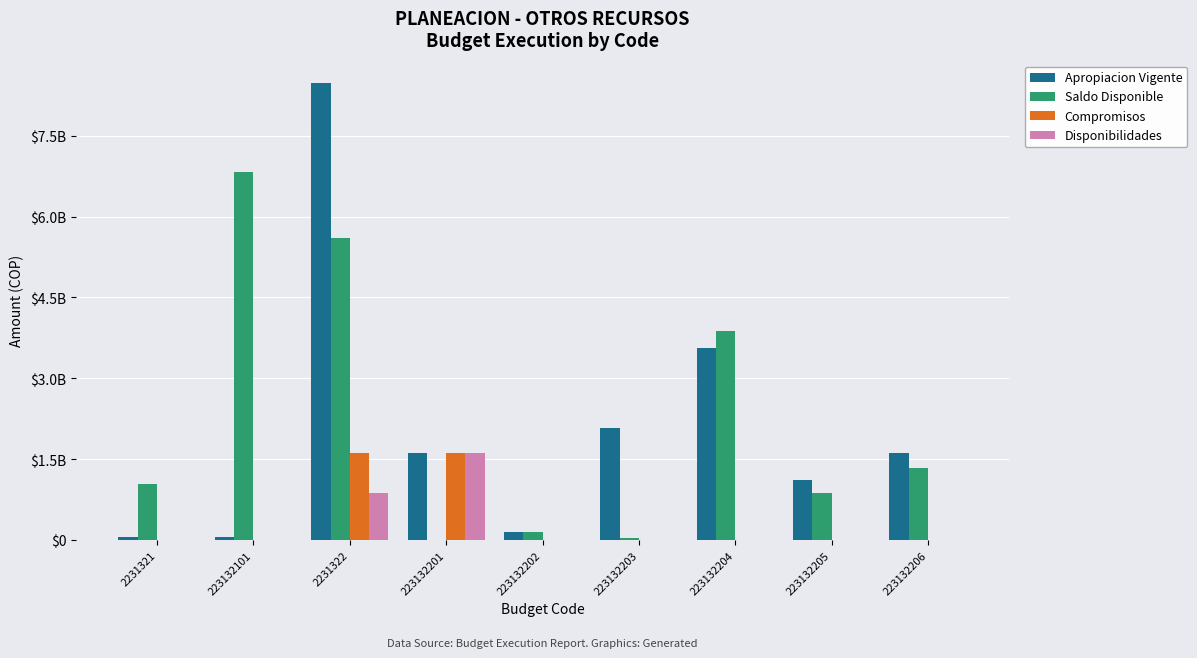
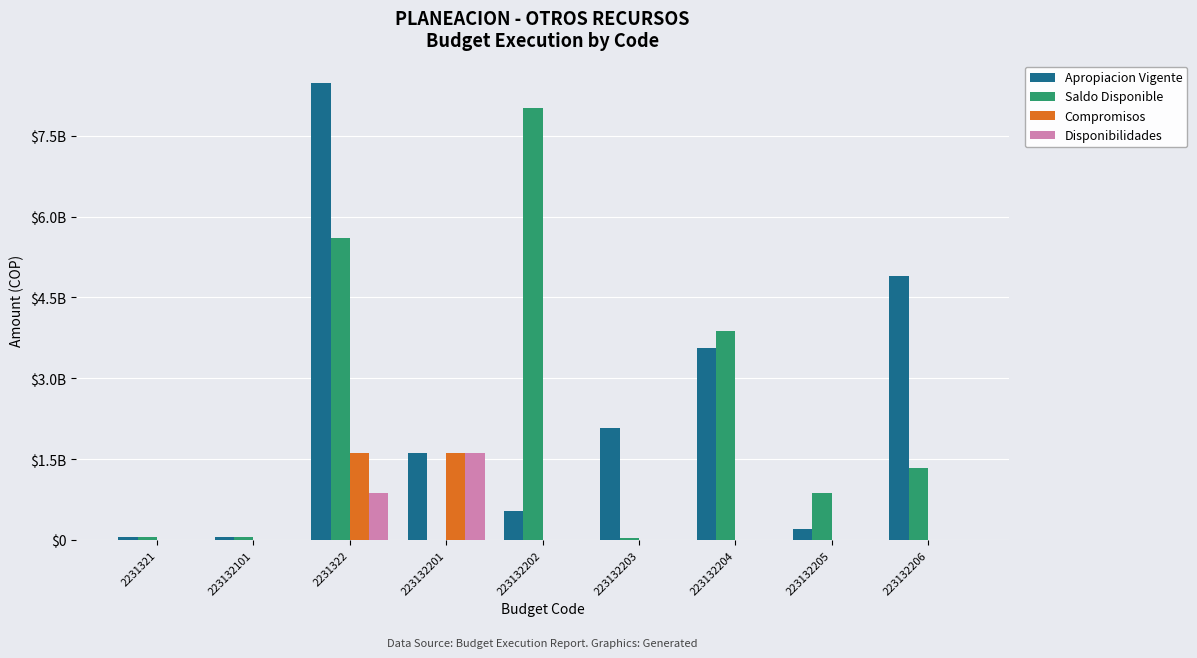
  {
    "Apropiacion Vigente": {
      "2231321": "$100000000",
      "223132101": "$100000000",
      "2231322": "$8500000000",
      "223132201": "$1600000000",
-     "223132202": "$200000000",
+     "223132202": "$500000000",
      "223132203": "$2100000000",
      "223132204": "$3600000000",
-     "223132205": "$1100000000",
-     "223132206": "$1600000000"
+     "223132205": "$200000000",
+     "223132206": "$4900000000"
    },
    "Saldo Disponible": {
-     "2231321": "$1000000000",
-     "223132101": "$6800000000",
+     "2231321": "$100000000",
+     "223132101": "$100000000",
      "2231322": "$5600000000",
      "223132201": "$0",
-     "223132202": "$200000000",
+     "223132202": "$8000000000",
      "223132203": "$100000000",
      "223132204": "$3900000000",
      "223132205": "$900000000",
      "223132206": "$1300000000"
    },
    "Compromisos": {
      "2231321": "$0",
      "223132101": "$0",
      "2231322": "$1600000000",
      "223132201": "$1600000000",
      "223132202": "$0",
      "223132203": "$0",
      "223132204": "$0",
      "223132205": "$0",
      "223132206": "$0"
    },
    "Disponibilidades": {
      "2231321": "$0",
      "223132101": "$0",
      "2231322": "$900000000",
      "223132201": "$1600000000",
      "223132202": "$0",
      "223132203": "$0",
      "223132204": "$0",
      "223132205": "$0",
      "223132206": "$0"
    }
  }
